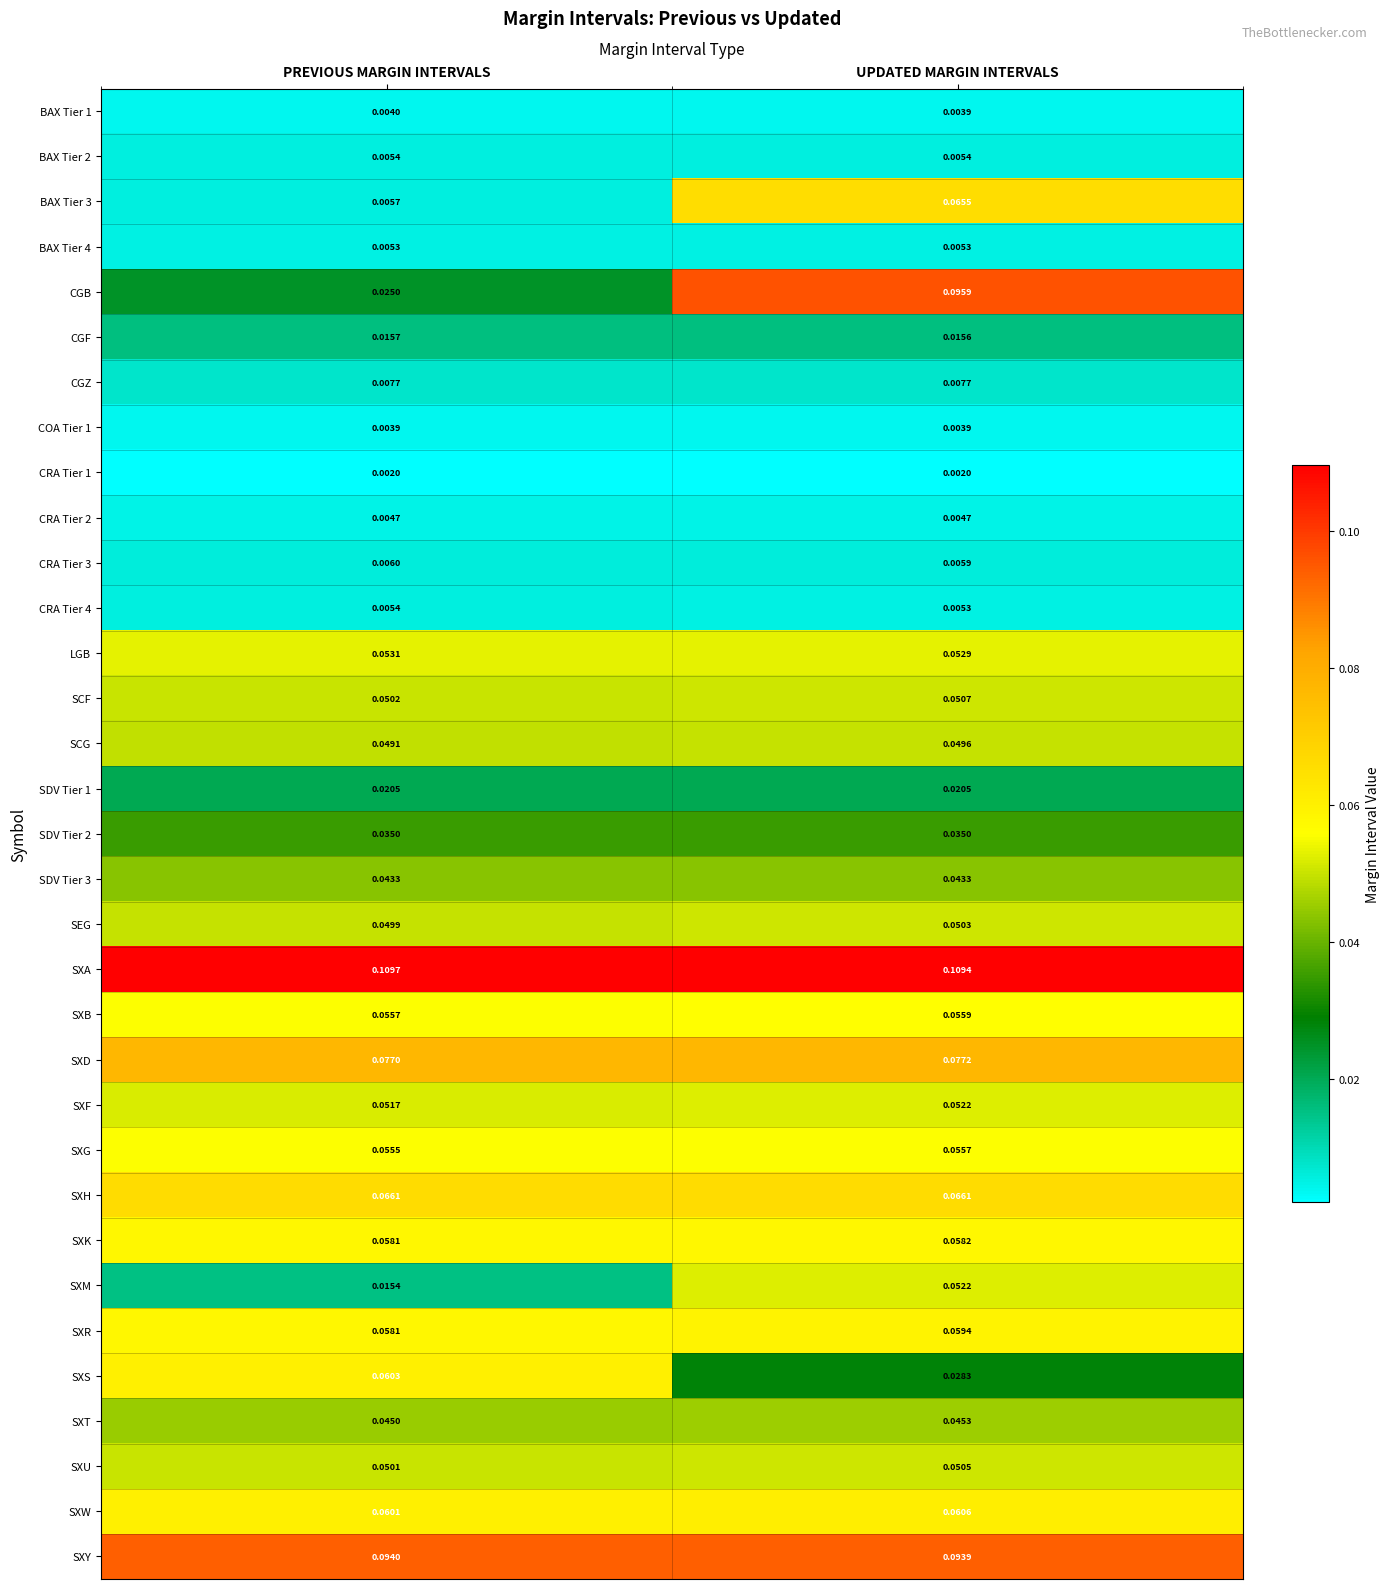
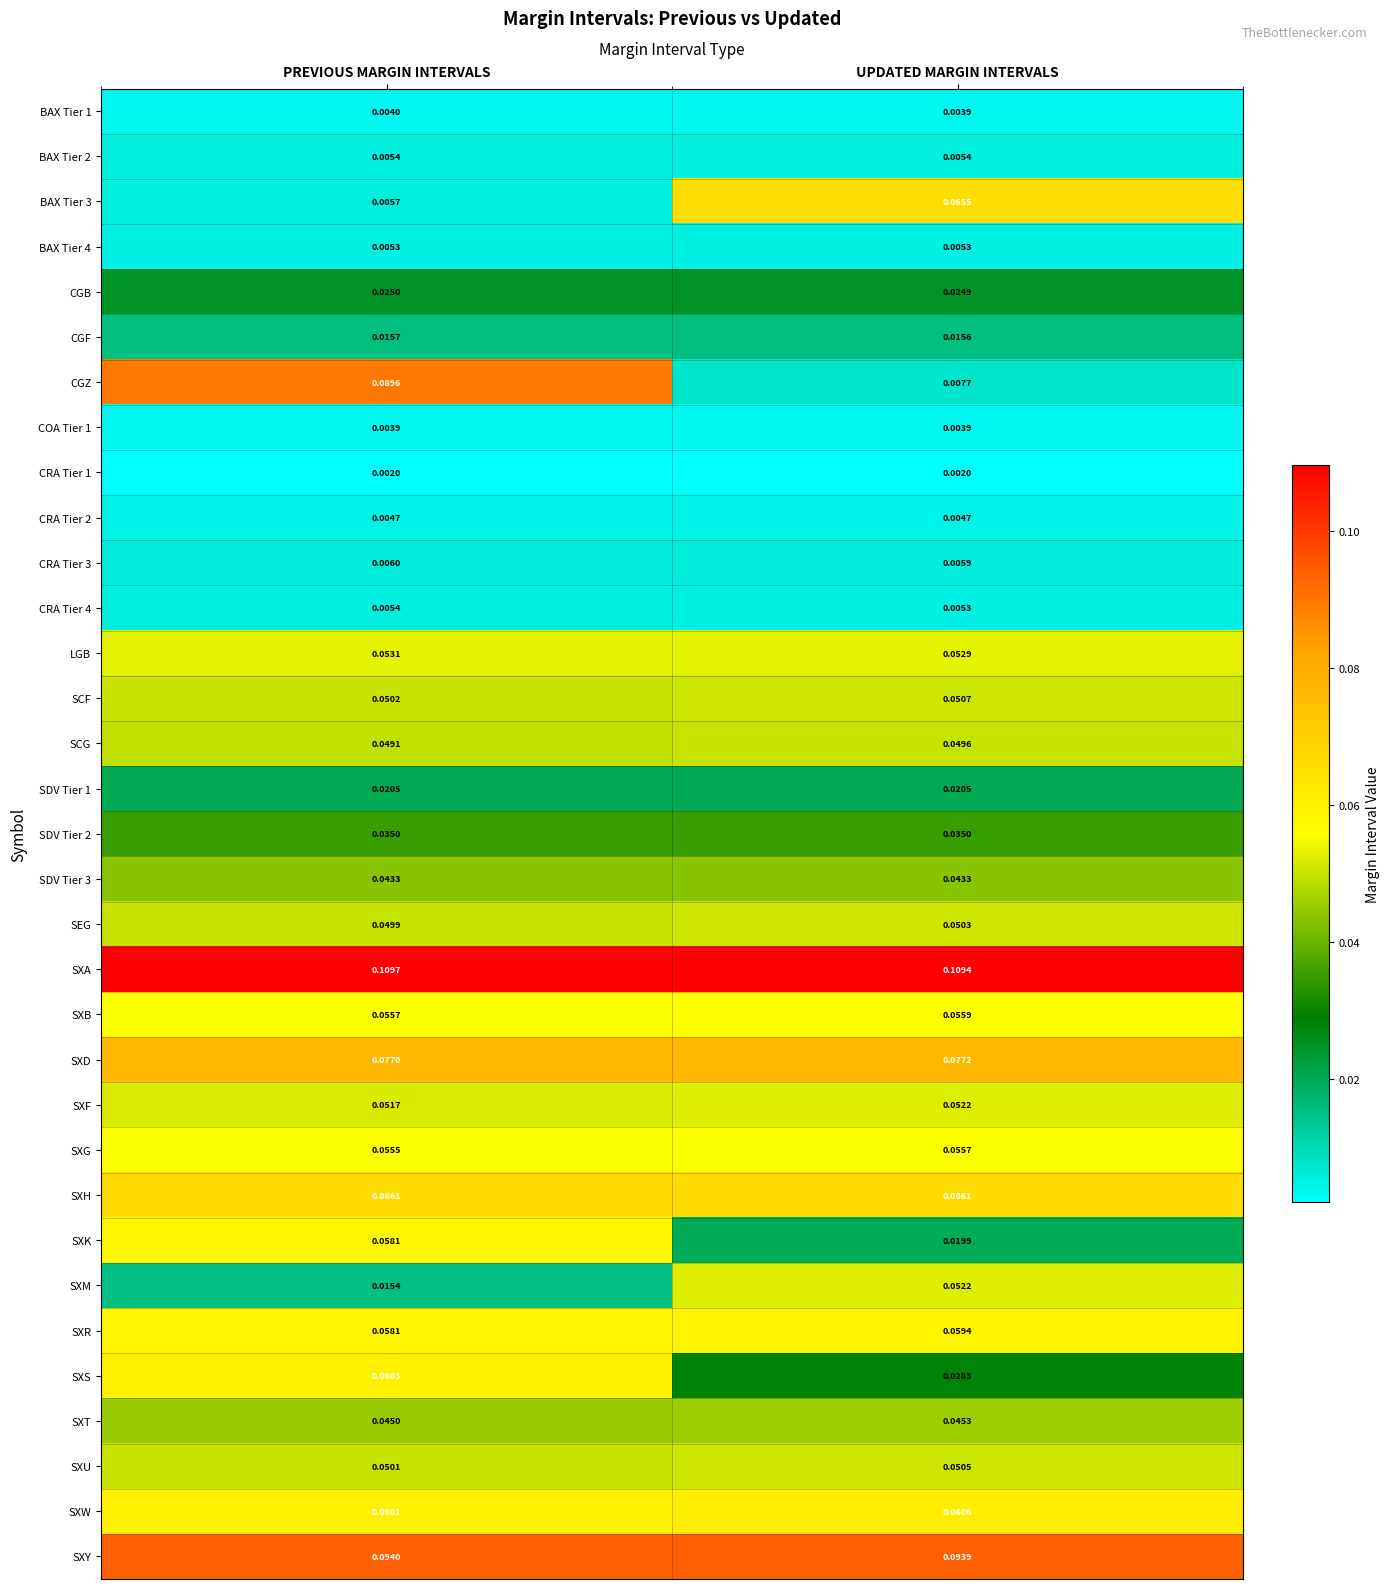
  {
    "BAX Tier 1": {
      "PREVIOUS MARGIN INTERVALS": 0.0040,
      "UPDATED MARGIN INTERVALS": 0.0039
    },
    "BAX Tier 2": {
      "PREVIOUS MARGIN INTERVALS": 0.0054,
      "UPDATED MARGIN INTERVALS": 0.0054
    },
    "BAX Tier 3": {
      "PREVIOUS MARGIN INTERVALS": 0.0057,
      "UPDATED MARGIN INTERVALS": 0.0655
    },
    "BAX Tier 4": {
      "PREVIOUS MARGIN INTERVALS": 0.0053,
      "UPDATED MARGIN INTERVALS": 0.0053
    },
    "CGB": {
      "PREVIOUS MARGIN INTERVALS": 0.0250,
-     "UPDATED MARGIN INTERVALS": 0.0959
+     "UPDATED MARGIN INTERVALS": 0.0249
    },
    "CGF": {
      "PREVIOUS MARGIN INTERVALS": 0.0157,
      "UPDATED MARGIN INTERVALS": 0.0156
    },
    "CGZ": {
-     "PREVIOUS MARGIN INTERVALS": 0.0077,
+     "PREVIOUS MARGIN INTERVALS": 0.0896,
      "UPDATED MARGIN INTERVALS": 0.0077
    },
    "COA Tier 1": {
      "PREVIOUS MARGIN INTERVALS": 0.0039,
      "UPDATED MARGIN INTERVALS": 0.0039
    },
    "CRA Tier 1": {
      "PREVIOUS MARGIN INTERVALS": 0.0020,
      "UPDATED MARGIN INTERVALS": 0.0020
    },
    "CRA Tier 2": {
      "PREVIOUS MARGIN INTERVALS": 0.0047,
      "UPDATED MARGIN INTERVALS": 0.0047
    },
    "CRA Tier 3": {
      "PREVIOUS MARGIN INTERVALS": 0.0060,
      "UPDATED MARGIN INTERVALS": 0.0059
    },
    "CRA Tier 4": {
      "PREVIOUS MARGIN INTERVALS": 0.0054,
      "UPDATED MARGIN INTERVALS": 0.0053
    },
    "LGB": {
      "PREVIOUS MARGIN INTERVALS": 0.0531,
      "UPDATED MARGIN INTERVALS": 0.0529
    },
    "SCF": {
      "PREVIOUS MARGIN INTERVALS": 0.0502,
      "UPDATED MARGIN INTERVALS": 0.0507
    },
    "SCG": {
      "PREVIOUS MARGIN INTERVALS": 0.0491,
      "UPDATED MARGIN INTERVALS": 0.0496
    },
    "SDV Tier 1": {
      "PREVIOUS MARGIN INTERVALS": 0.0205,
      "UPDATED MARGIN INTERVALS": 0.0205
    },
    "SDV Tier 2": {
      "PREVIOUS MARGIN INTERVALS": 0.0350,
      "UPDATED MARGIN INTERVALS": 0.0350
    },
    "SDV Tier 3": {
      "PREVIOUS MARGIN INTERVALS": 0.0433,
      "UPDATED MARGIN INTERVALS": 0.0433
    },
    "SEG": {
      "PREVIOUS MARGIN INTERVALS": 0.0499,
      "UPDATED MARGIN INTERVALS": 0.0503
    },
    "SXA": {
      "PREVIOUS MARGIN INTERVALS": 0.1097,
      "UPDATED MARGIN INTERVALS": 0.1094
    },
    "SXB": {
      "PREVIOUS MARGIN INTERVALS": 0.0557,
      "UPDATED MARGIN INTERVALS": 0.0559
    },
    "SXD": {
      "PREVIOUS MARGIN INTERVALS": 0.0770,
      "UPDATED MARGIN INTERVALS": 0.0772
    },
    "SXF": {
      "PREVIOUS MARGIN INTERVALS": 0.0517,
      "UPDATED MARGIN INTERVALS": 0.0522
    },
    "SXG": {
      "PREVIOUS MARGIN INTERVALS": 0.0555,
      "UPDATED MARGIN INTERVALS": 0.0557
    },
    "SXH": {
      "PREVIOUS MARGIN INTERVALS": 0.0661,
      "UPDATED MARGIN INTERVALS": 0.0661
    },
    "SXK": {
      "PREVIOUS MARGIN INTERVALS": 0.0581,
-     "UPDATED MARGIN INTERVALS": 0.0582
+     "UPDATED MARGIN INTERVALS": 0.0199
    },
    "SXM": {
      "PREVIOUS MARGIN INTERVALS": 0.0154,
      "UPDATED MARGIN INTERVALS": 0.0522
    },
    "SXR": {
      "PREVIOUS MARGIN INTERVALS": 0.0581,
      "UPDATED MARGIN INTERVALS": 0.0594
    },
    "SXS": {
      "PREVIOUS MARGIN INTERVALS": 0.0603,
      "UPDATED MARGIN INTERVALS": 0.0283
    },
    "SXT": {
      "PREVIOUS MARGIN INTERVALS": 0.0450,
      "UPDATED MARGIN INTERVALS": 0.0453
    },
    "SXU": {
      "PREVIOUS MARGIN INTERVALS": 0.0501,
      "UPDATED MARGIN INTERVALS": 0.0505
    },
    "SXW": {
      "PREVIOUS MARGIN INTERVALS": 0.0601,
      "UPDATED MARGIN INTERVALS": 0.0606
    },
    "SXY": {
      "PREVIOUS MARGIN INTERVALS": 0.0940,
      "UPDATED MARGIN INTERVALS": 0.0939
    }
  }
